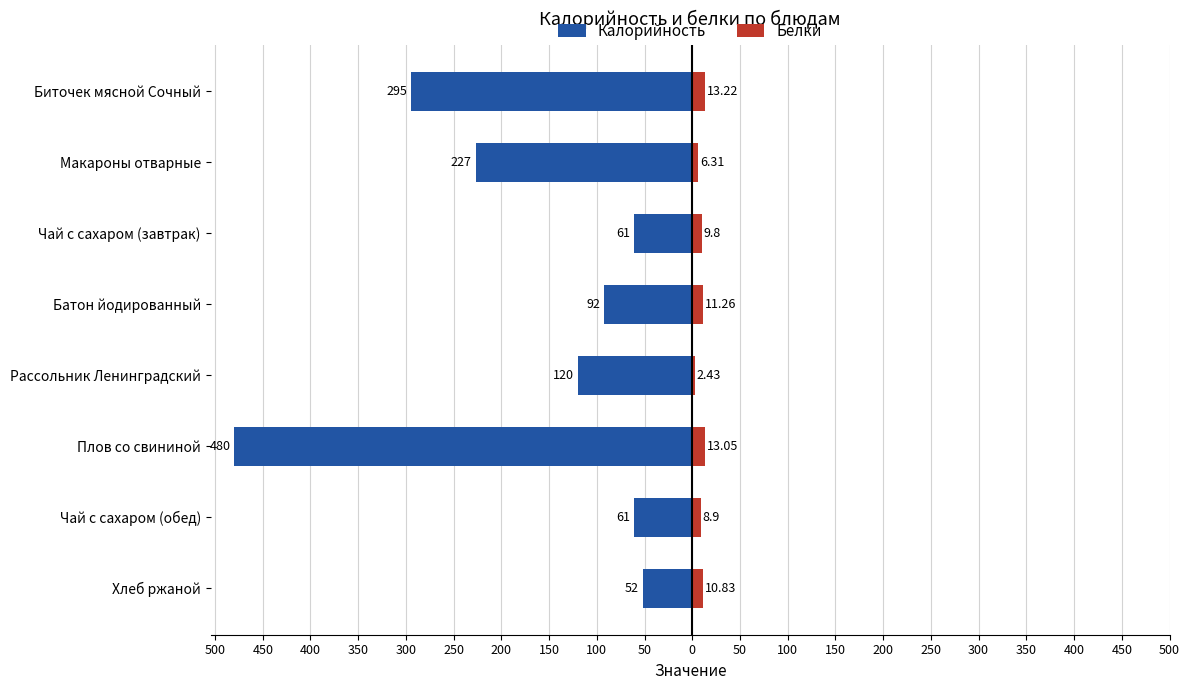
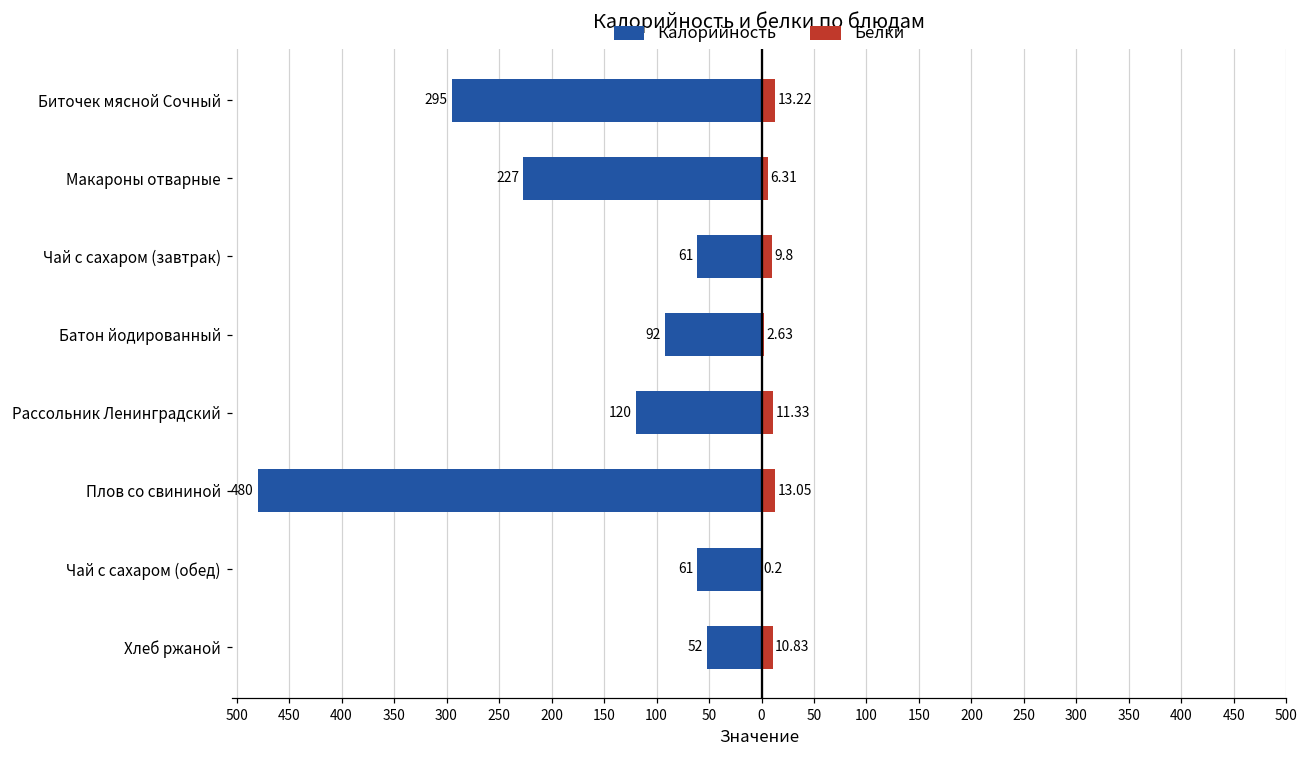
  {
    "Белки": {
      "Биточек мясной Сочный": 13.22,
      "Макароны отварные": 6.31,
      "Чай с сахаром (завтрак)": 9.8,
-     "Батон йодированный": 11.26,
-     "Рассольник Ленинградский": 2.43,
+     "Батон йодированный": 2.63,
+     "Рассольник Ленинградский": 11.33,
      "Плов со свининой": 13.05,
-     "Чай с сахаром (обед)": 8.9,
+     "Чай с сахаром (обед)": 0.2,
      "Хлеб ржаной": 10.83
    }
  }
